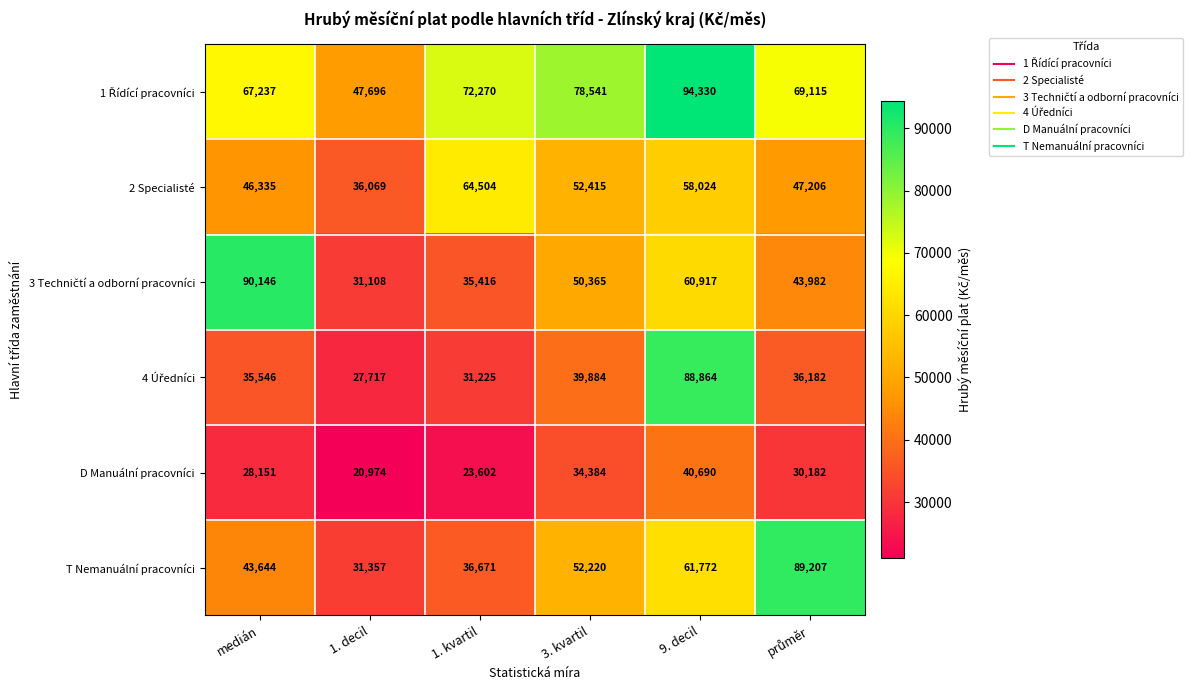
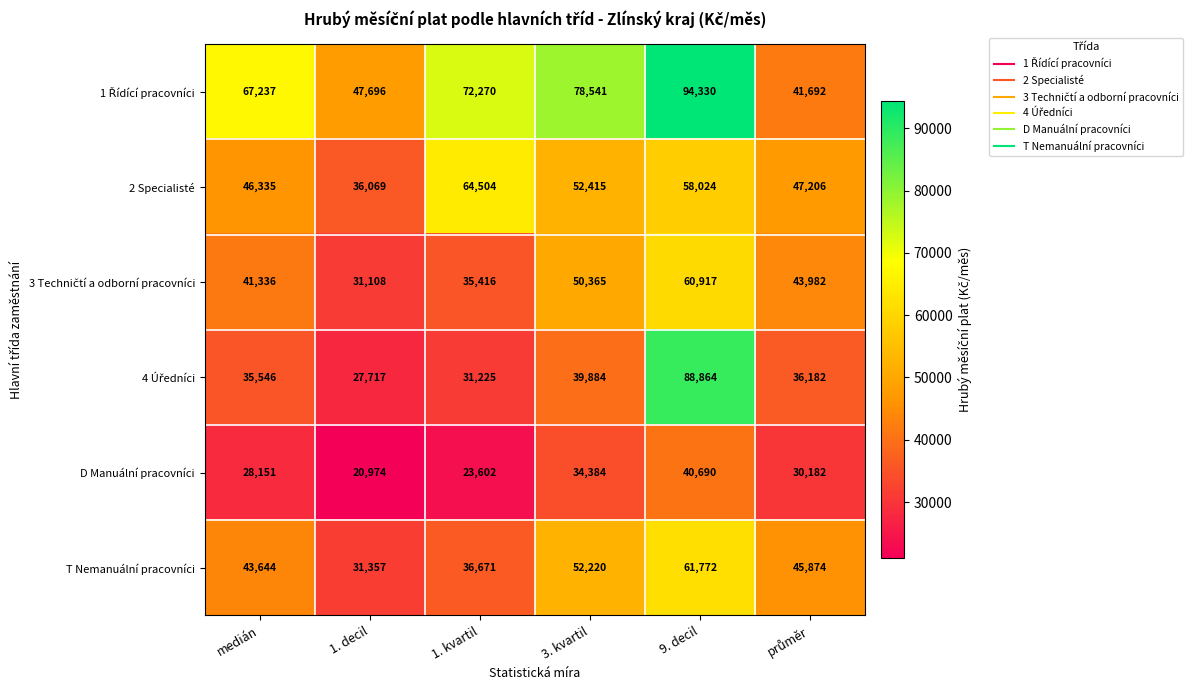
  {
    "1 Řídící pracovníci": {
      "medián": "67,237",
      "1. decil": "47,696",
      "1. kvartil": "72,270",
      "3. kvartil": "78,541",
      "9. decil": "94,330",
-     "průměr": "69,115"
+     "průměr": "41,692"
    },
    "2 Specialisté": {
      "medián": "46,335",
      "1. decil": "36,069",
      "1. kvartil": "64,504",
      "3. kvartil": "52,415",
      "9. decil": "58,024",
      "průměr": "47,206"
    },
    "3 Techničtí a odborní pracovníci": {
-     "medián": "90,146",
+     "medián": "41,336",
      "1. decil": "31,108",
      "1. kvartil": "35,416",
      "3. kvartil": "50,365",
      "9. decil": "60,917",
      "průměr": "43,982"
    },
    "4 Úředníci": {
      "medián": "35,546",
      "1. decil": "27,717",
      "1. kvartil": "31,225",
      "3. kvartil": "39,884",
      "9. decil": "88,864",
      "průměr": "36,182"
    },
    "D Manuální pracovníci": {
      "medián": "28,151",
      "1. decil": "20,974",
      "1. kvartil": "23,602",
      "3. kvartil": "34,384",
      "9. decil": "40,690",
      "průměr": "30,182"
    },
    "T Nemanuální pracovníci": {
      "medián": "43,644",
      "1. decil": "31,357",
      "1. kvartil": "36,671",
      "3. kvartil": "52,220",
      "9. decil": "61,772",
-     "průměr": "89,207"
+     "průměr": "45,874"
    }
  }
